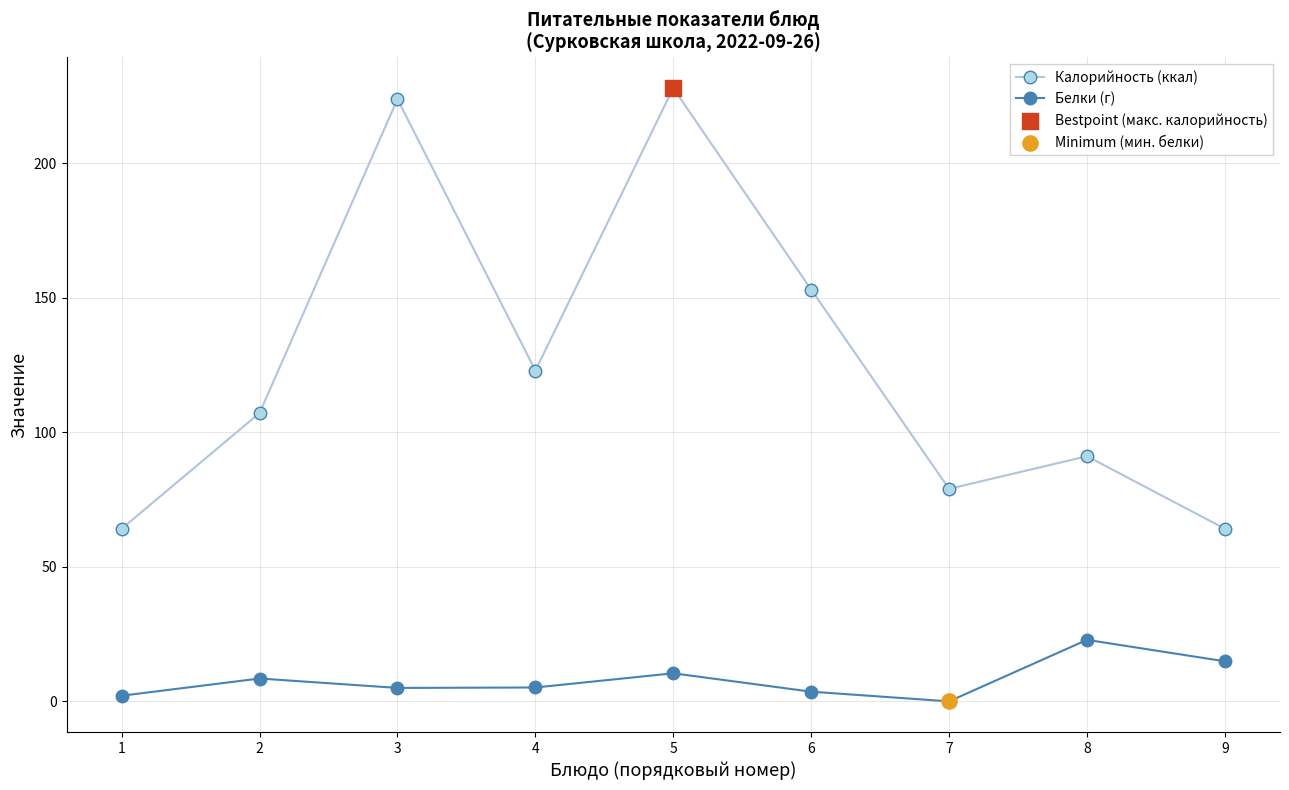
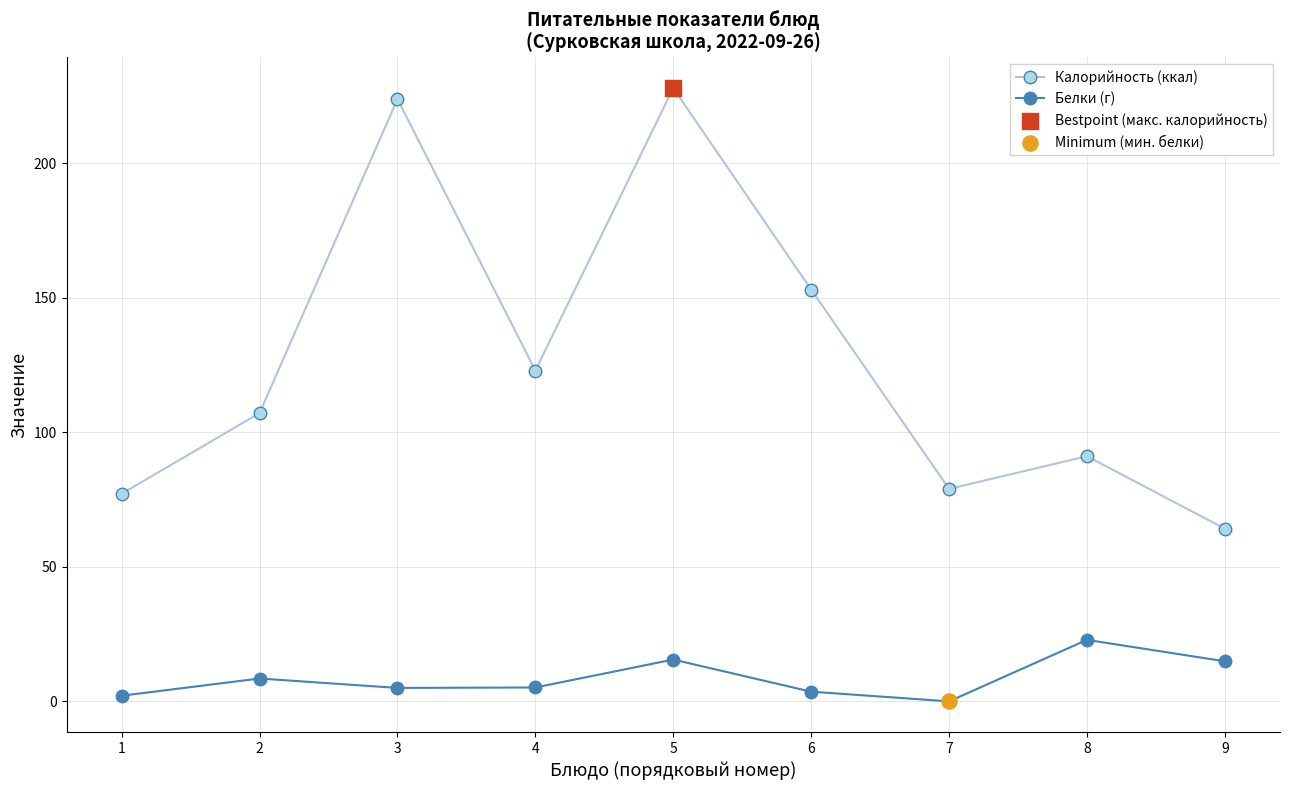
  {
    "Калорийность (ккал)": {
-     "1": 64,
+     "1": 77,
      "2": 107,
      "3": 224,
      "4": 123,
      "6": 153,
      "7": 79,
      "8": 91,
      "9": 64
    },
    "Белки (г)": {
      "1": 2,
      "2": 9,
      "3": 5,
      "4": 5,
-     "5": 10,
+     "5": 16,
      "6": 4,
      "8": 23,
      "9": 15
    }
  }
